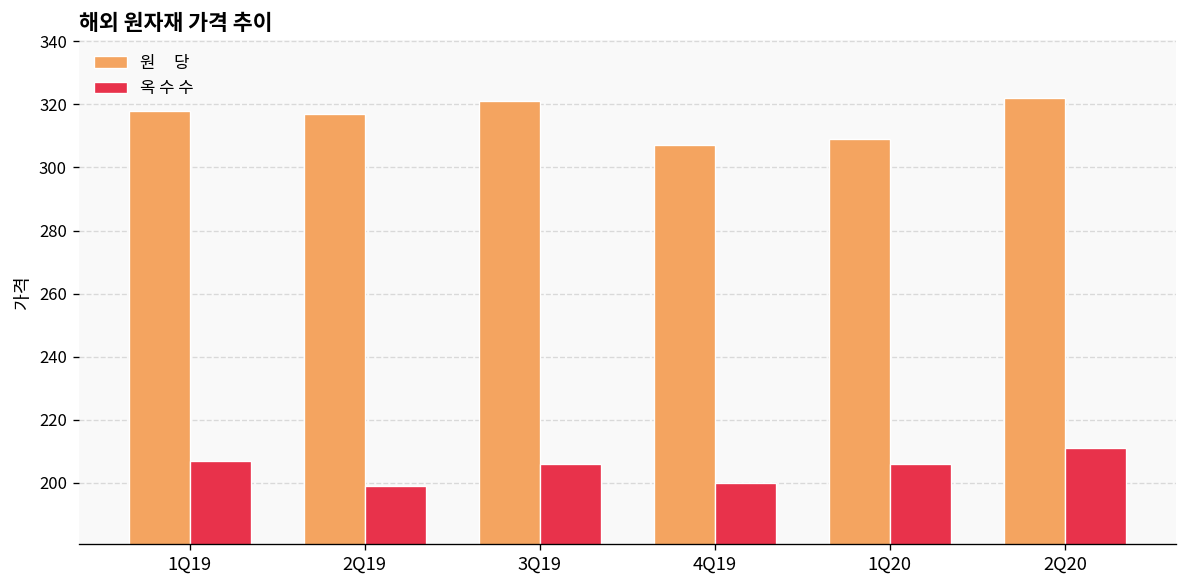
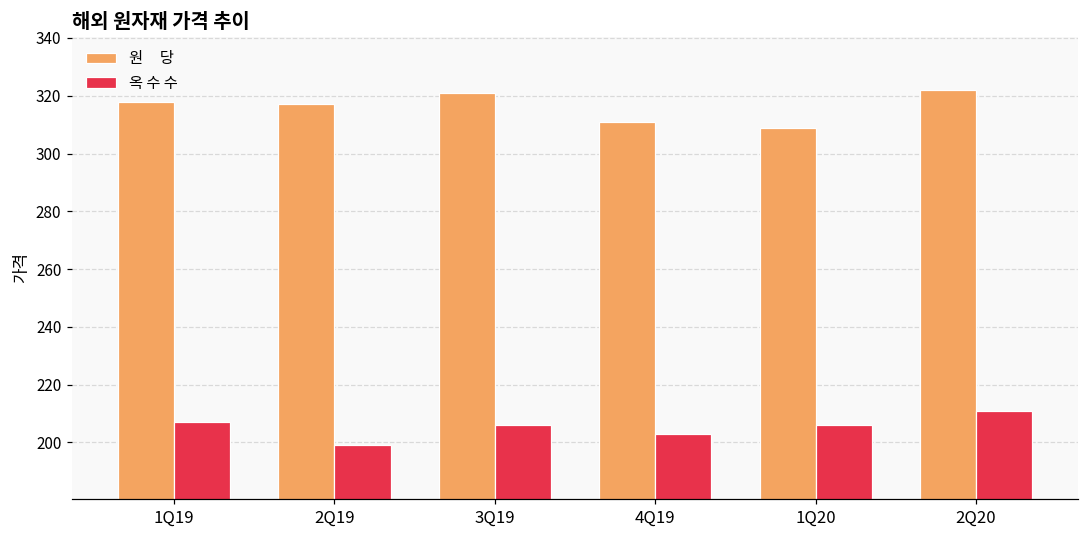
  {
    "원 당": {
      "1Q19": 318,
      "2Q19": 317,
      "3Q19": 321,
-     "4Q19": 307,
+     "4Q19": 311,
      "1Q20": 309,
      "2Q20": 322
    },
    "옥 수 수": {
      "1Q19": 207,
      "2Q19": 199,
      "3Q19": 206,
-     "4Q19": 200,
+     "4Q19": 203,
      "1Q20": 206,
      "2Q20": 211
    }
  }
